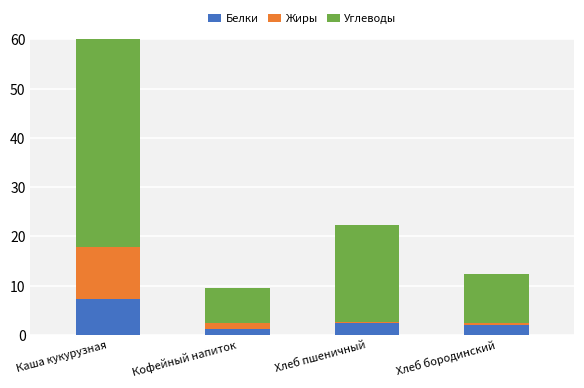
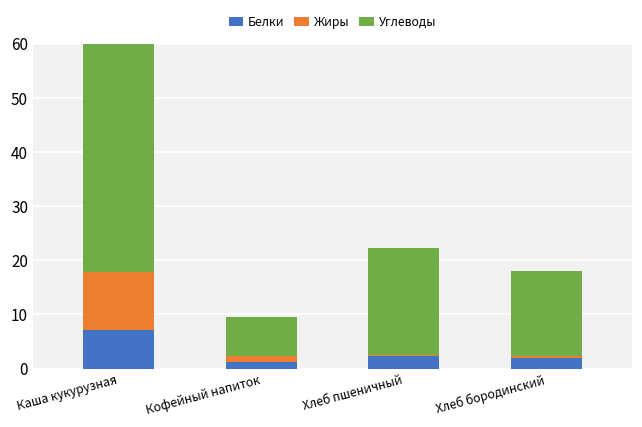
  {
    "Белки": {
      "Каша кукурузная": 7,
      "Кофейный напиток": 1,
      "Хлеб пшеничный": 2,
      "Хлеб бородинский": 2
    },
    "Жиры": {
      "Каша кукурузная": 11,
      "Кофейный напиток": 1
    },
    "Углеводы": {
      "Кофейный напиток": 7,
      "Хлеб пшеничный": 20,
-     "Хлеб бородинский": 10
+     "Хлеб бородинский": 16
    }
  }
